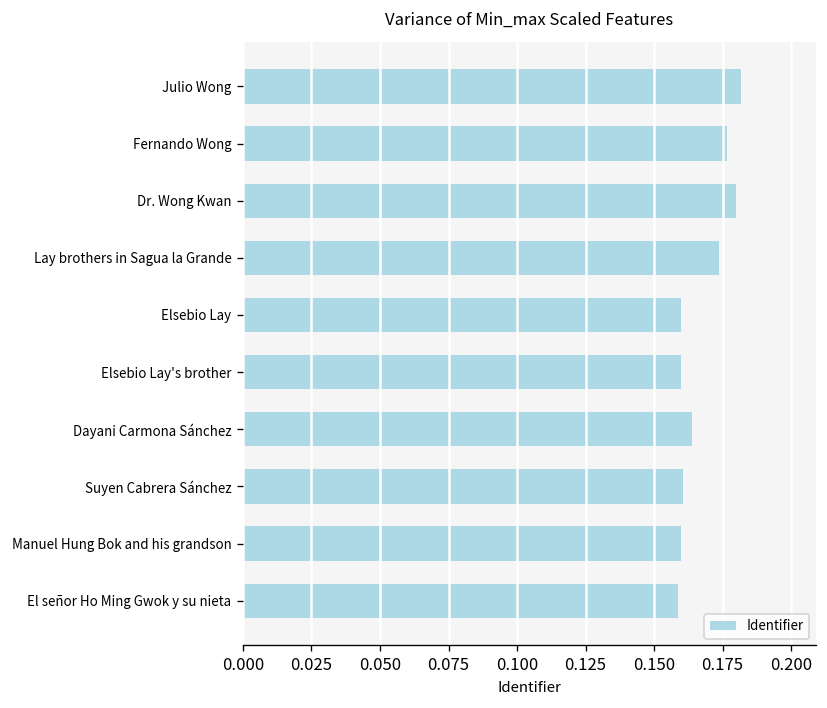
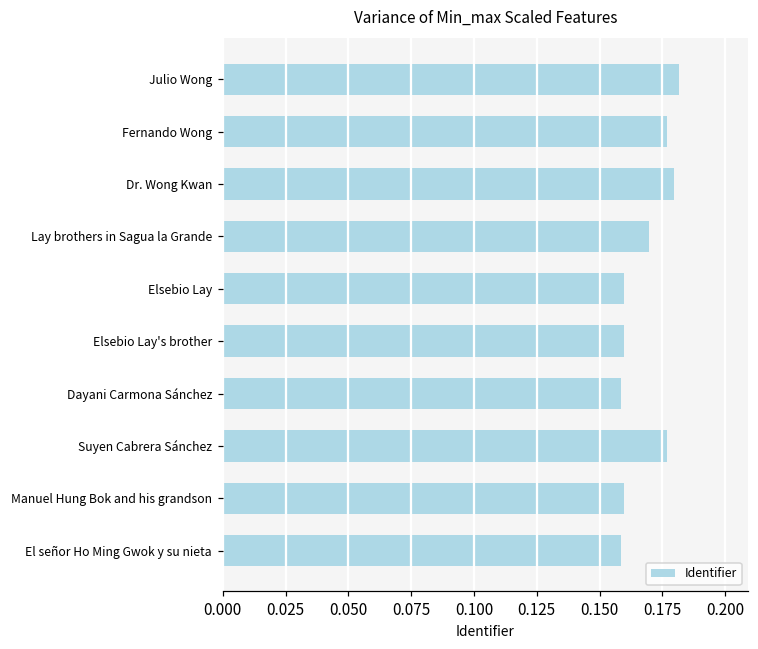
  {
    "Julio Wong": 0.182,
    "Fernando Wong": 0.177,
    "Dr. Wong Kwan": 0.180,
-   "Lay brothers in Sagua la Grande": 0.174,
+   "Lay brothers in Sagua la Grande": 0.170,
    "Elsebio Lay": 0.160,
    "Elsebio Lay's brother": 0.160,
-   "Dayani Carmona Sánchez": 0.164,
-   "Suyen Cabrera Sánchez": 0.161,
+   "Dayani Carmona Sánchez": 0.159,
+   "Suyen Cabrera Sánchez": 0.177,
    "Manuel Hung Bok and his grandson": 0.160,
    "El señor Ho Ming Gwok y su nieta": 0.159
  }
